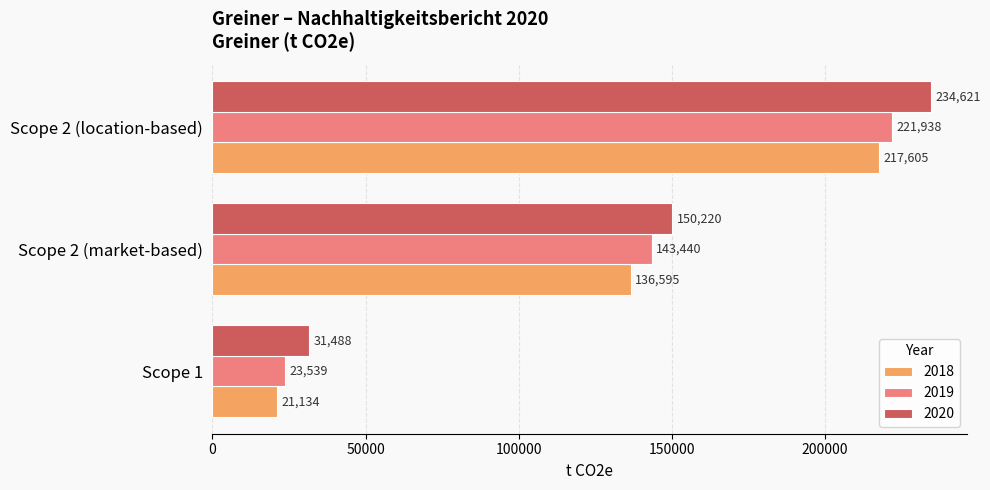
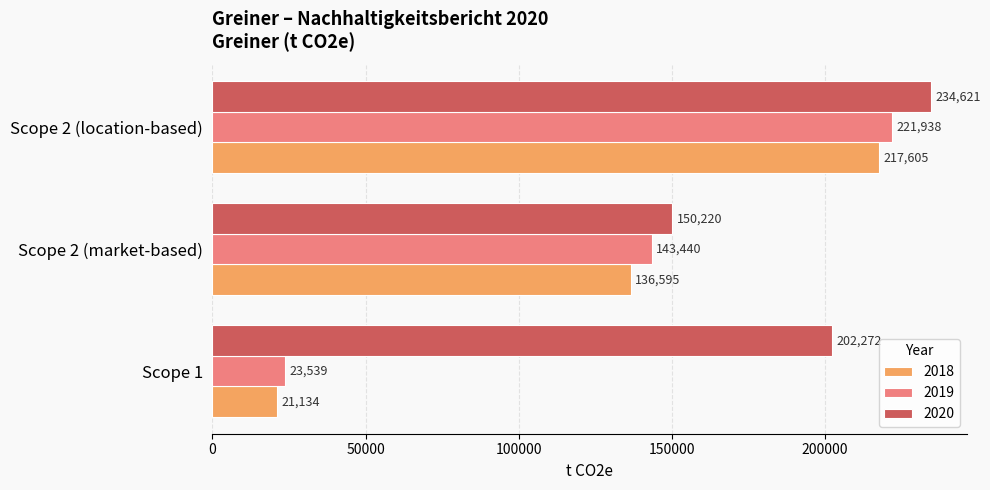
  {
    "2020": {
      "Scope 2 (location-based)": "234,621",
      "Scope 2 (market-based)": "150,220",
-     "Scope 1": "31,488"
+     "Scope 1": "202,272"
    }
  }
